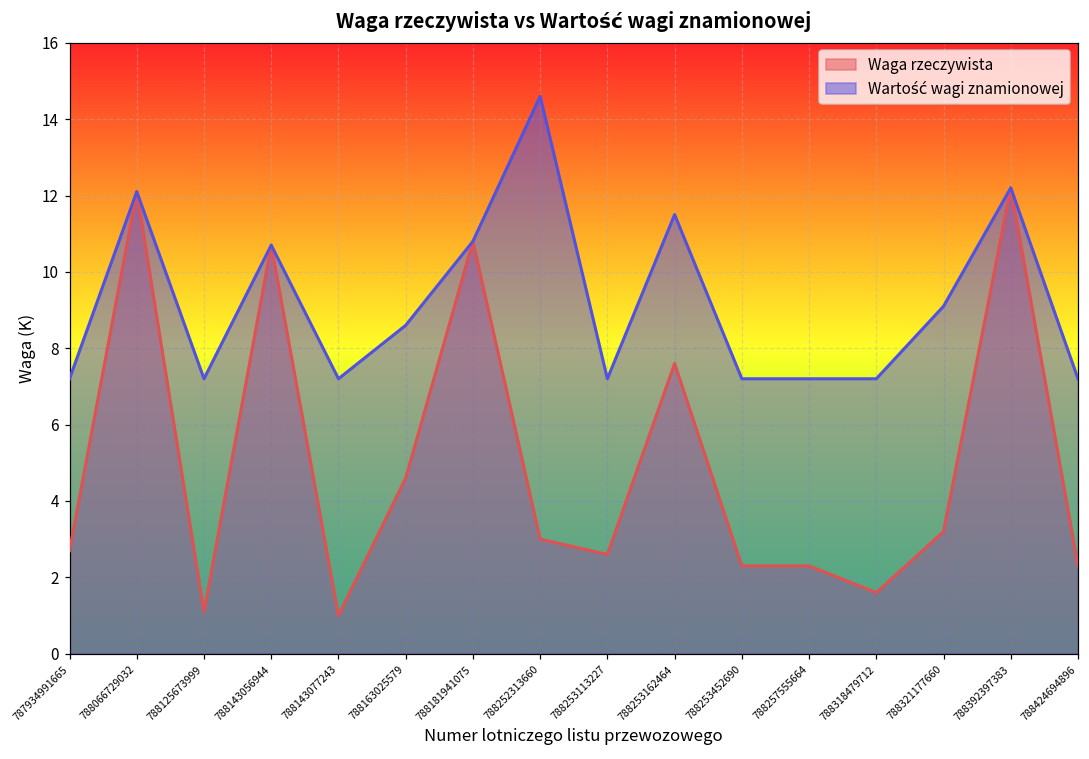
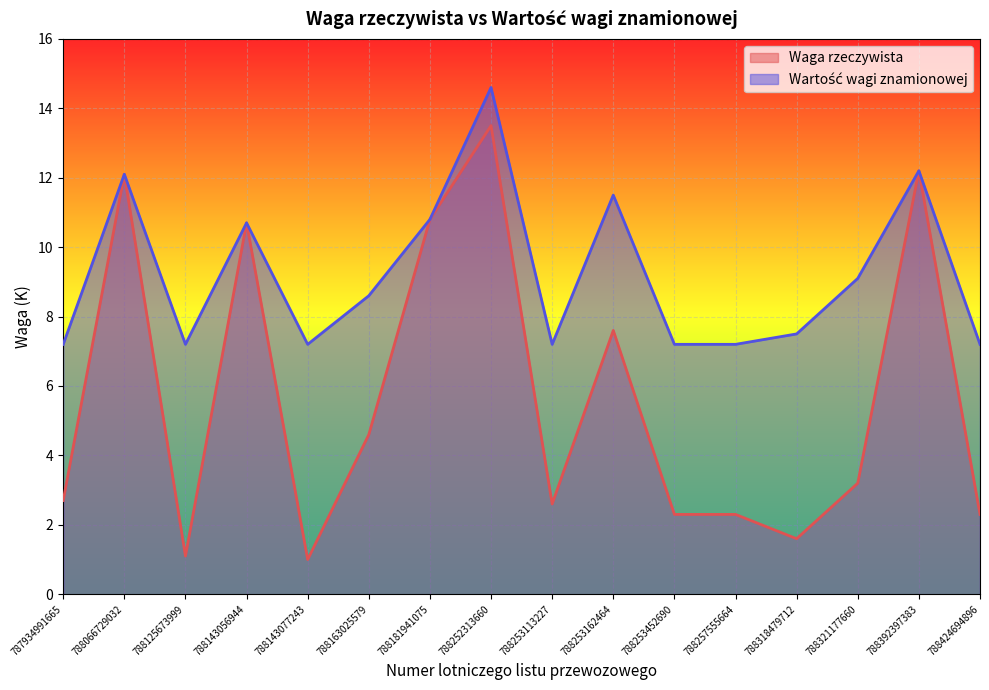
  {
    "Waga rzeczywista": {
      "787934991665": 2.7,
      "788125673999": 1.1,
      "788143077243": 1.0,
      "788163025579": 4.6,
-     "788252313660": 3.0,
+     "788252313660": 13.5,
      "788253113227": 2.6,
      "788253162464": 7.6,
      "788253452690": 2.3,
      "788257555664": 2.3,
      "788318479712": 1.6,
      "788321177660": 3.2,
      "788424694896": 2.3
    },
    "Wartość wagi znamionowej": {
      "787934991665": 7.2,
      "788125673999": 7.2,
      "788143077243": 7.2,
      "788163025579": 8.6,
      "788252313660": 14.6,
      "788253113227": 7.2,
      "788253162464": 11.5,
      "788253452690": 7.2,
      "788257555664": 7.2,
-     "788318479712": 7.2,
+     "788318479712": 7.5,
      "788321177660": 9.1,
      "788424694896": 7.2
    }
  }
